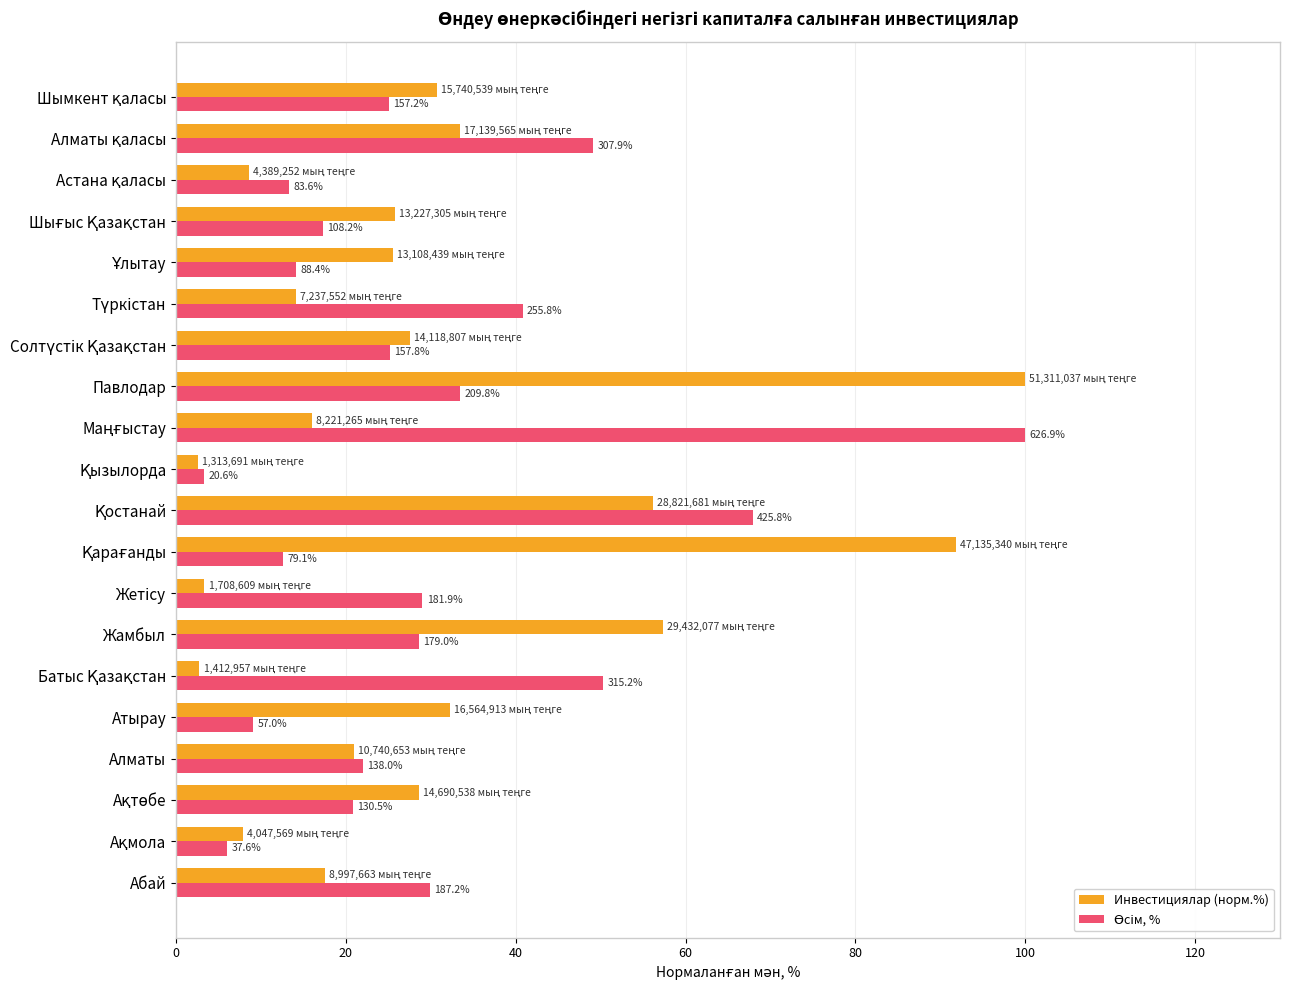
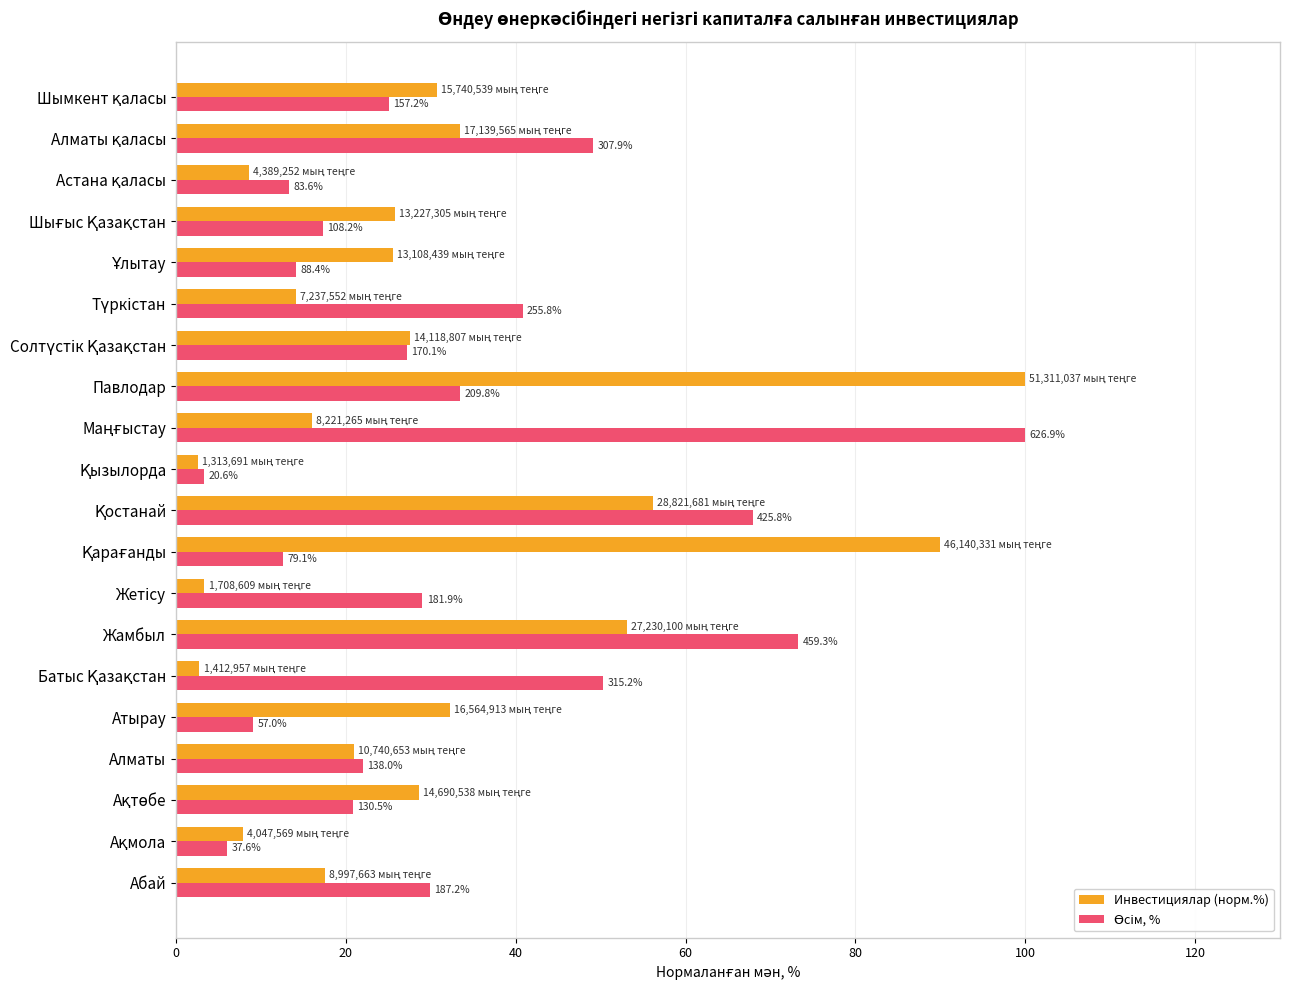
  {
    "Инвестициялар (норм.%)": {
-     "Қарағанды": "47,135,340",
-     "Жамбыл": "29,432,077"
+     "Қарағанды": "46,140,331",
+     "Жамбыл": "27,230,100"
    },
    "Өсім, %": {
-     "Солтүстік Қазақстан": "157.8%",
-     "Жамбыл": "179.0%"
+     "Солтүстік Қазақстан": "170.1%",
+     "Жамбыл": "459.3%"
    }
  }
